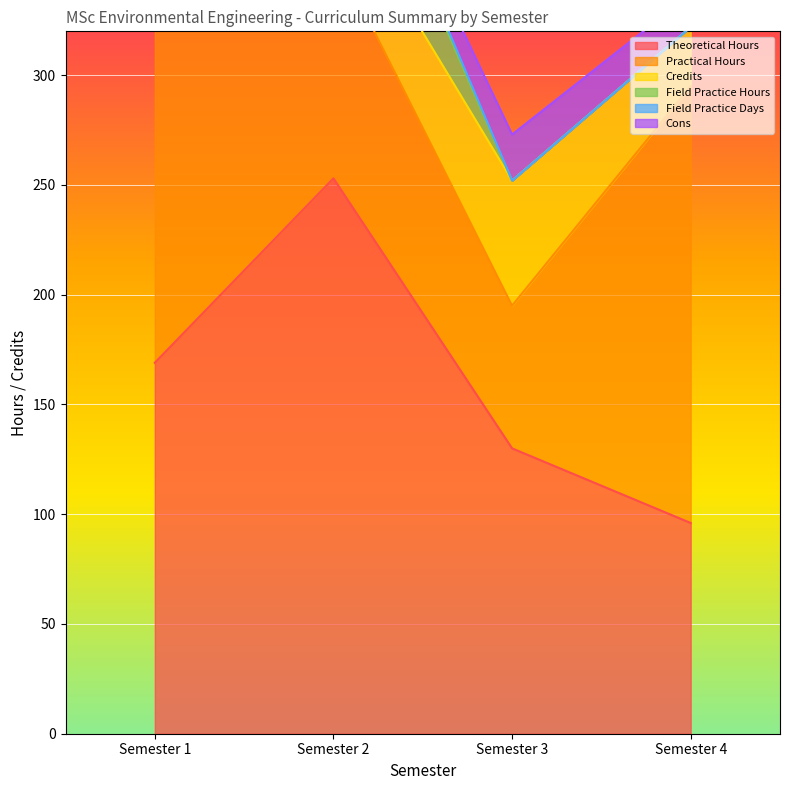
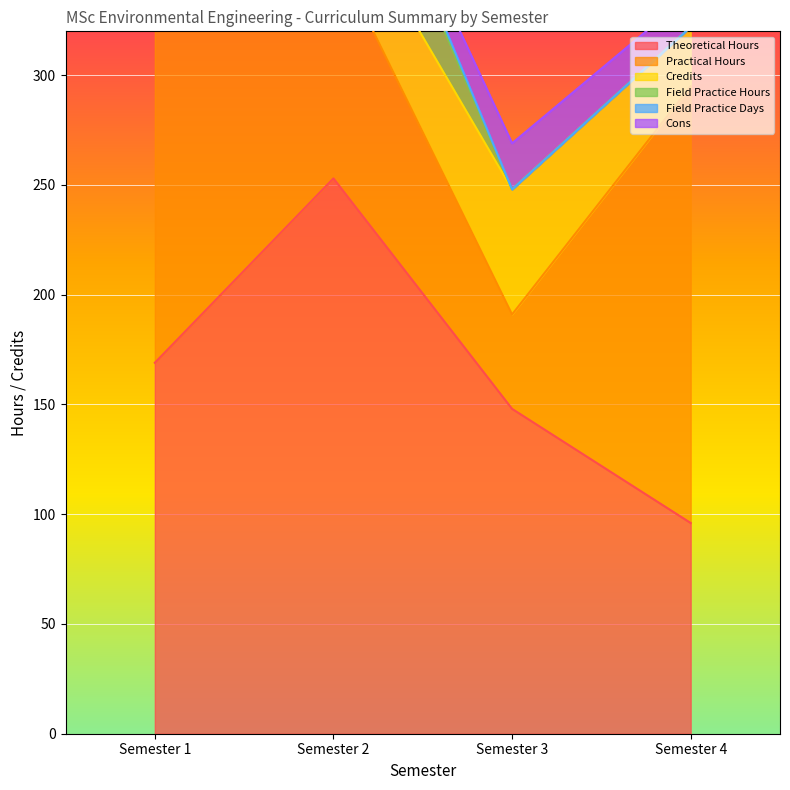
  {
    "Theoretical Hours": {
      "Semester 1": 169,
      "Semester 2": 253,
-     "Semester 3": 130,
+     "Semester 3": 148,
      "Semester 4": 96
    },
    "Practical Hours": {
-     "Semester 3": 65
+     "Semester 3": 43
    },
    "Cons": {
      "Semester 3": 21
    }
  }
